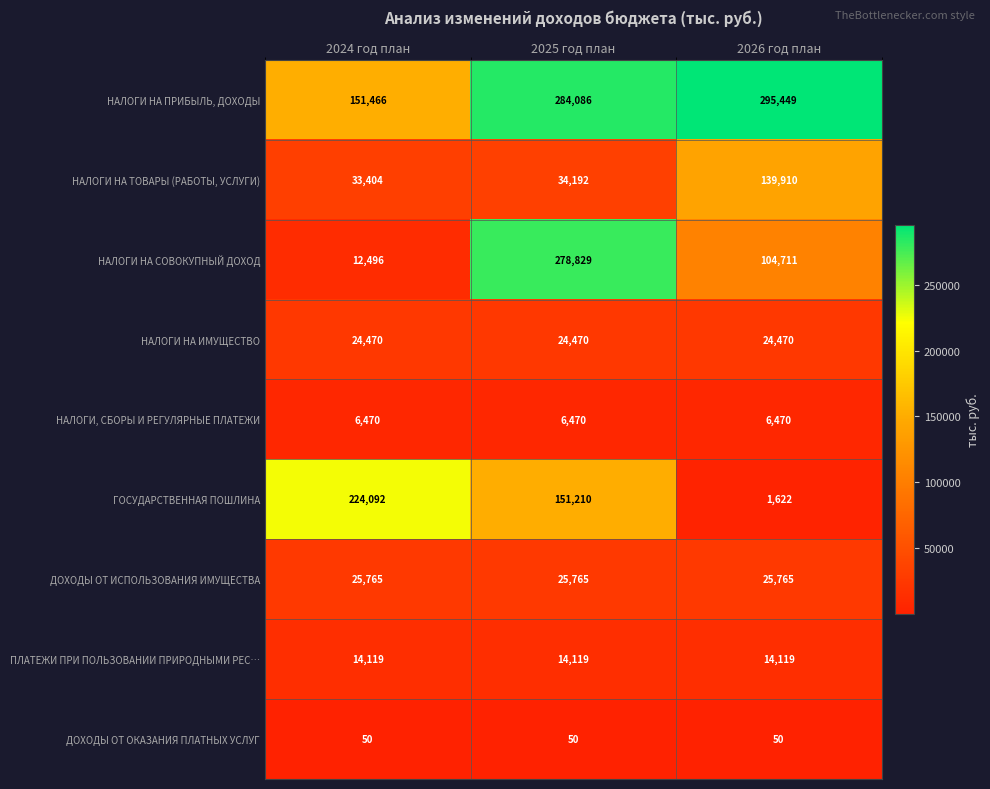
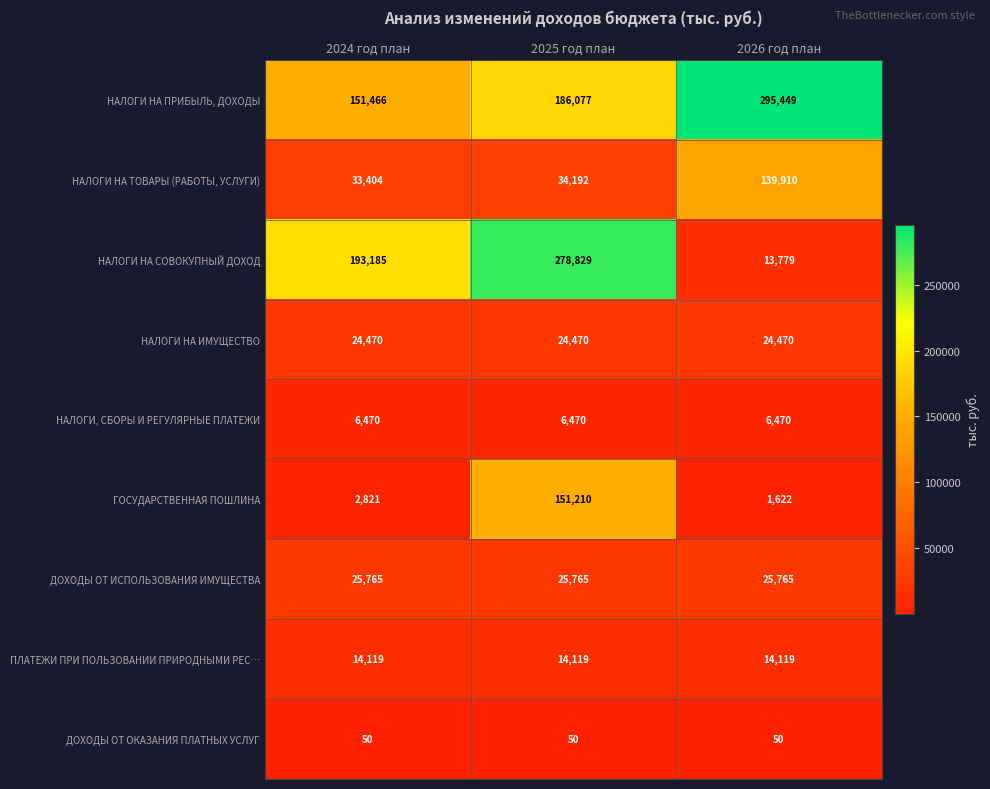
  {
    "НАЛОГИ НА ПРИБЫЛЬ, ДОХОДЫ": {
      "2024 год план": "151,466",
-     "2025 год план": "284,086",
+     "2025 год план": "186,077",
      "2026 год план": "295,449"
    },
    "НАЛОГИ НА ТОВАРЫ (РАБОТЫ, УСЛУГИ)": {
      "2024 год план": "33,404",
      "2025 год план": "34,192",
      "2026 год план": "139,910"
    },
    "НАЛОГИ НА СОВОКУПНЫЙ ДОХОД": {
-     "2024 год план": "12,496",
+     "2024 год план": "193,185",
      "2025 год план": "278,829",
-     "2026 год план": "104,711"
+     "2026 год план": "13,779"
    },
    "НАЛОГИ НА ИМУЩЕСТВО": {
      "2024 год план": "24,470",
      "2025 год план": "24,470",
      "2026 год план": "24,470"
    },
    "НАЛОГИ, СБОРЫ И РЕГУЛЯРНЫЕ ПЛАТЕЖИ": {
      "2024 год план": "6,470",
      "2025 год план": "6,470",
      "2026 год план": "6,470"
    },
    "ГОСУДАРСТВЕННАЯ ПОШЛИНА": {
-     "2024 год план": "224,092",
+     "2024 год план": "2,821",
      "2025 год план": "151,210",
      "2026 год план": "1,622"
    },
    "ДОХОДЫ ОТ ИСПОЛЬЗОВАНИЯ ИМУЩЕСТВА": {
      "2024 год план": "25,765",
      "2025 год план": "25,765",
      "2026 год план": "25,765"
    },
    "ПЛАТЕЖИ ПРИ ПОЛЬЗОВАНИИ ПРИРОДНЫМИ РЕС…": {
      "2024 год план": "14,119",
      "2025 год план": "14,119",
      "2026 год план": "14,119"
    },
    "ДОХОДЫ ОТ ОКАЗАНИЯ ПЛАТНЫХ УСЛУГ": {
      "2024 год план": "50",
      "2025 год план": "50",
      "2026 год план": "50"
    }
  }
